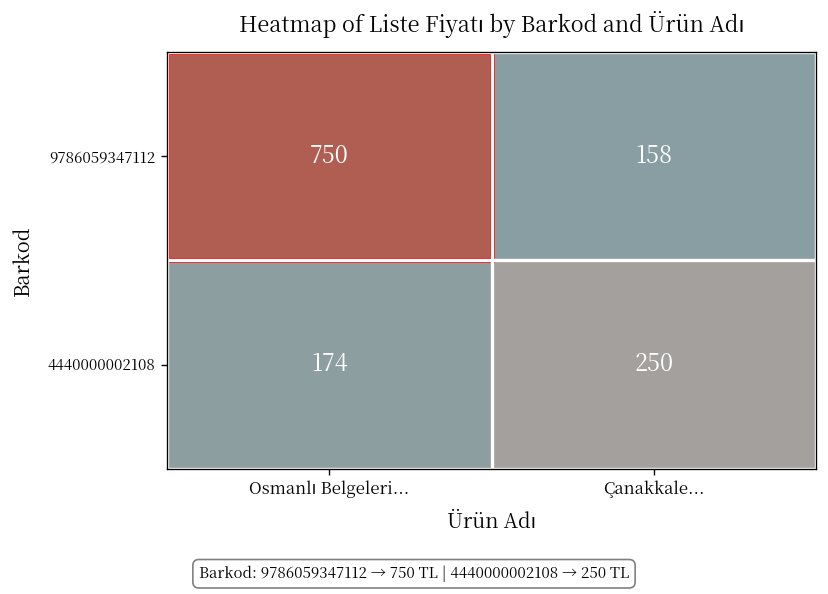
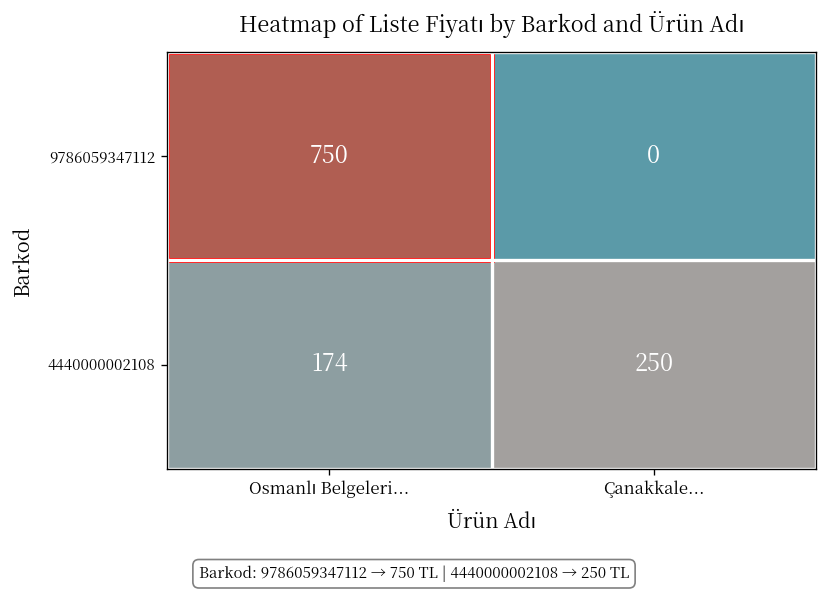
  {
    "9786059347112": {
      "Osmanlı Belgeleri...": 750,
-     "Çanakkale...": 158
+     "Çanakkale...": 0
    },
    "4440000002108": {
      "Osmanlı Belgeleri...": 174,
      "Çanakkale...": 250
    }
  }
